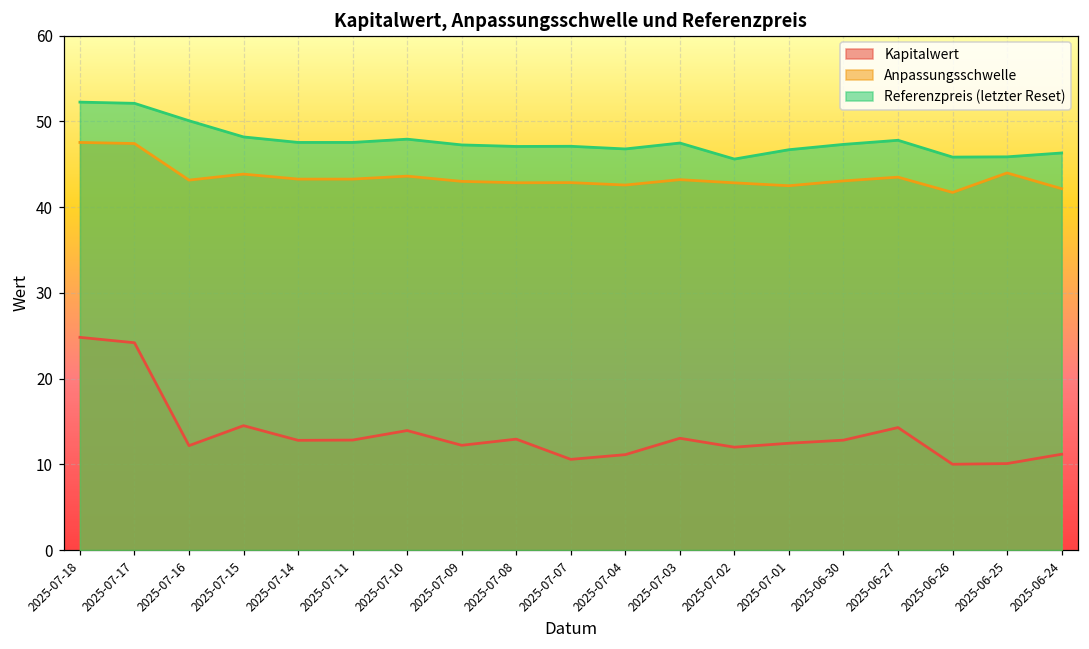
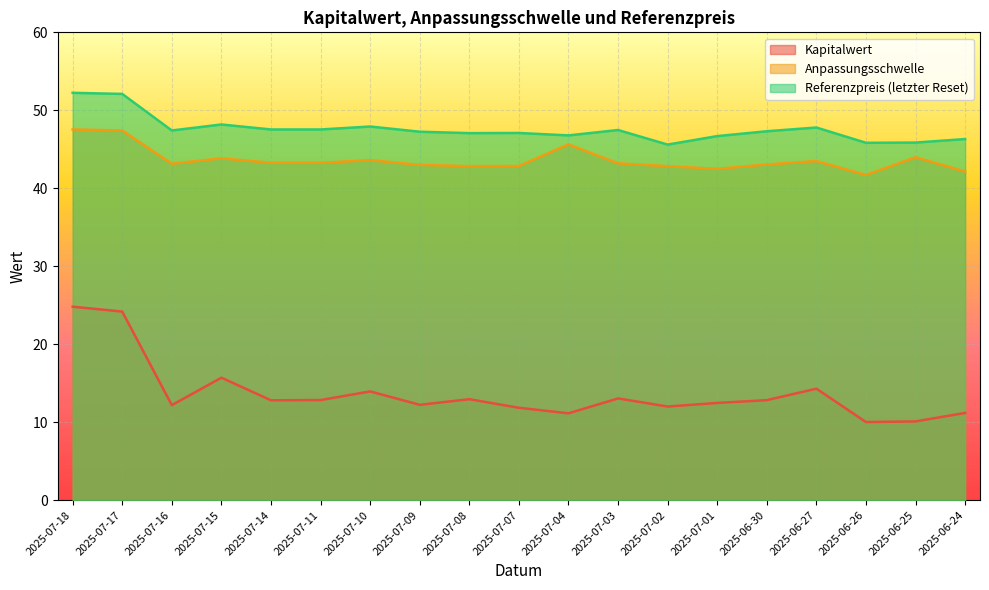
  {
    "Kapitalwert": {
      "2025-07-18": 25,
      "2025-07-17": 24,
      "2025-07-16": 12,
-     "2025-07-15": 15,
+     "2025-07-15": 16,
      "2025-07-14": 13,
      "2025-07-11": 13,
      "2025-07-10": 14,
      "2025-07-09": 12,
      "2025-07-08": 13,
-     "2025-07-07": 11,
+     "2025-07-07": 12,
      "2025-07-04": 11,
      "2025-07-03": 13,
      "2025-07-02": 12,
      "2025-07-01": 12,
      "2025-06-30": 13,
      "2025-06-27": 14,
      "2025-06-26": 10,
      "2025-06-25": 10,
      "2025-06-24": 11
    },
    "Anpassungsschwelle": {
      "2025-07-18": 48,
      "2025-07-17": 47,
      "2025-07-16": 43,
      "2025-07-15": 44,
      "2025-07-14": 43,
      "2025-07-11": 43,
      "2025-07-10": 44,
      "2025-07-09": 43,
      "2025-07-08": 43,
      "2025-07-07": 43,
-     "2025-07-04": 43,
+     "2025-07-04": 46,
      "2025-07-03": 43,
      "2025-07-02": 43,
      "2025-07-01": 42,
      "2025-06-30": 43,
      "2025-06-27": 43,
      "2025-06-26": 42,
      "2025-06-25": 44,
      "2025-06-24": 42
    },
    "Referenzpreis (letzter Reset)": {
      "2025-07-18": 52,
      "2025-07-17": 52,
-     "2025-07-16": 50,
+     "2025-07-16": 47,
      "2025-07-15": 48,
      "2025-07-14": 48,
      "2025-07-11": 48,
      "2025-07-10": 48,
      "2025-07-09": 47,
      "2025-07-08": 47,
      "2025-07-07": 47,
      "2025-07-04": 47,
      "2025-07-03": 47,
      "2025-07-02": 46,
      "2025-07-01": 47,
      "2025-06-30": 47,
      "2025-06-27": 48,
      "2025-06-26": 46,
      "2025-06-25": 46,
      "2025-06-24": 46
    }
  }
